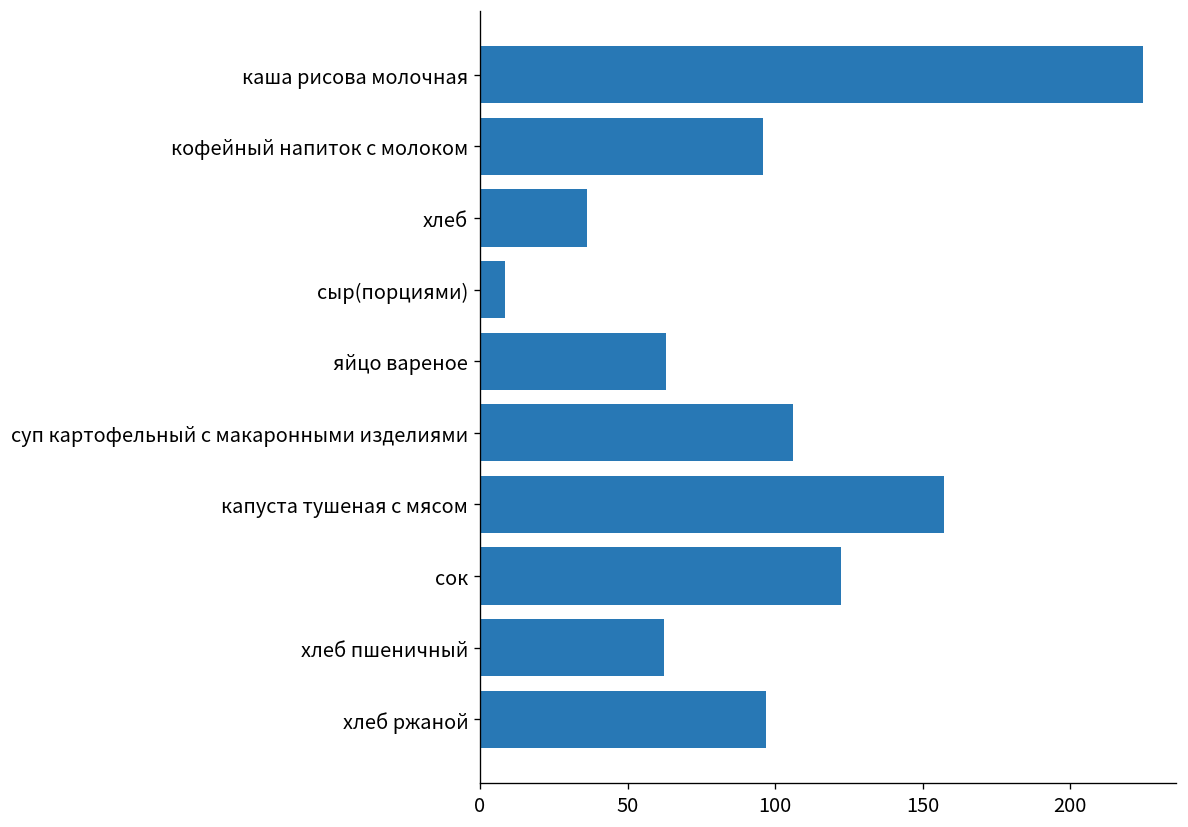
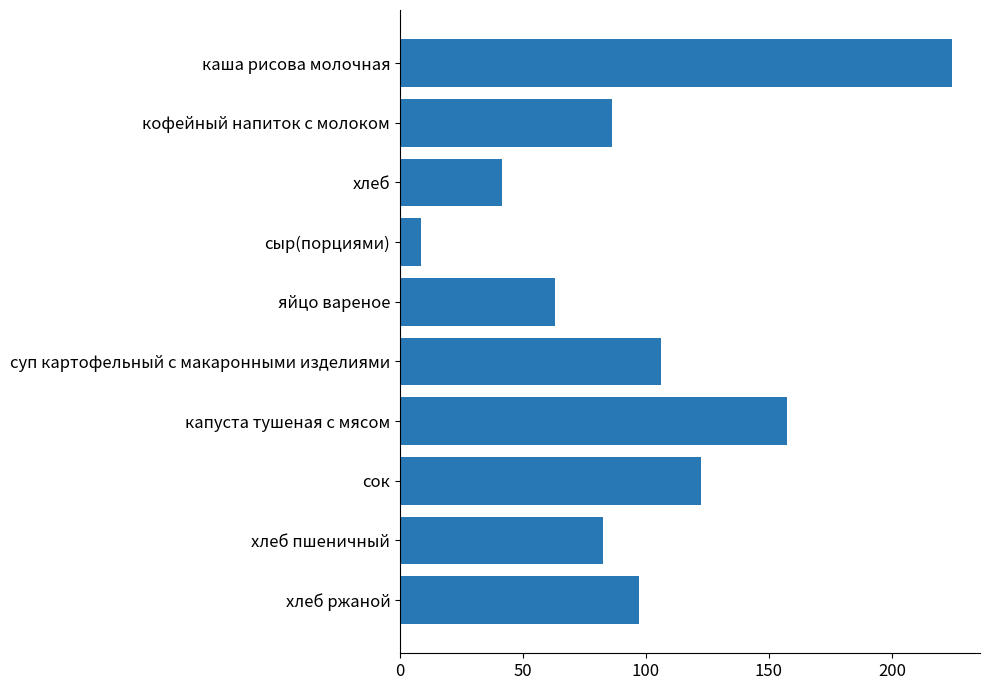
  {
    "каша рисова молочная": 225,
-   "кофейный напиток с молоком": 96,
-   "хлеб": 36,
+   "кофейный напиток с молоком": 86,
+   "хлеб": 42,
    "сыр(порциями)": 9,
    "яйцо вареное": 63,
    "суп картофельный с макаронными изделиями": 106,
    "капуста тушеная с мясом": 157,
    "сок": 122,
-   "хлеб пшеничный": 62,
+   "хлеб пшеничный": 83,
    "хлеб ржаной": 97
  }
